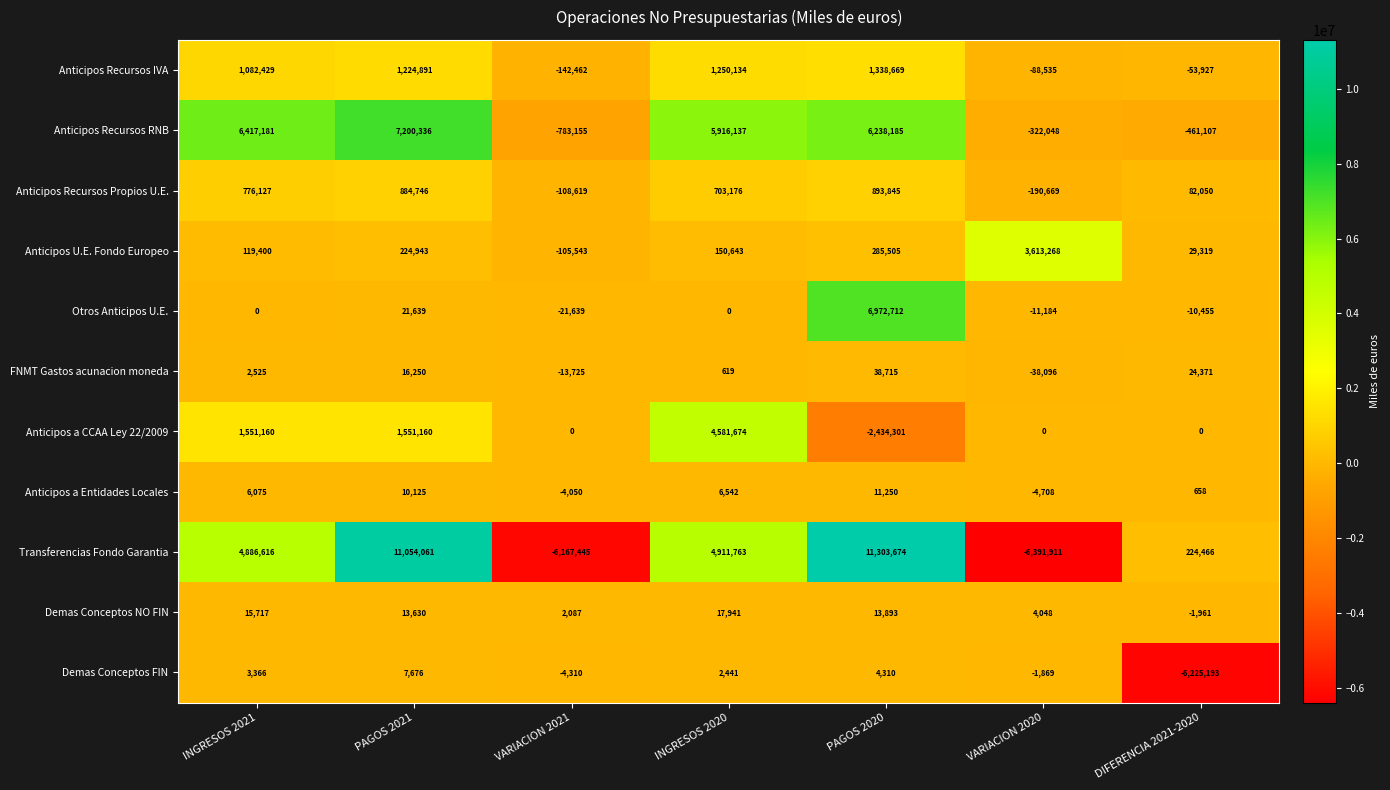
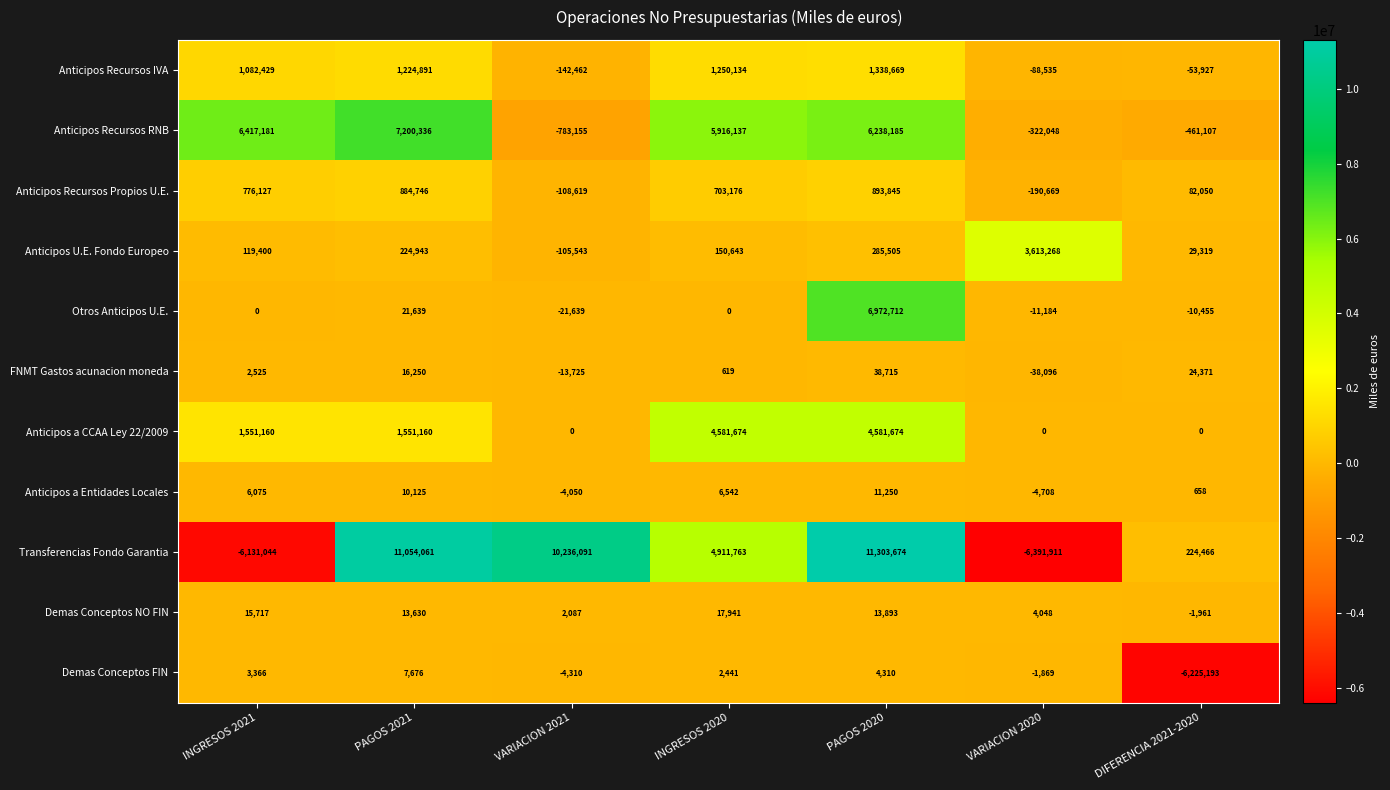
  {
    "Anticipos Recursos IVA": {
      "INGRESOS 2021": "1,082,429",
      "PAGOS 2021": "1,224,891",
      "VARIACION 2021": "-142,462",
      "INGRESOS 2020": "1,250,134",
      "PAGOS 2020": "1,338,669",
      "VARIACION 2020": "-88,535",
      "DIFERENCIA 2021-2020": "-53,927"
    },
    "Anticipos Recursos RNB": {
      "INGRESOS 2021": "6,417,181",
      "PAGOS 2021": "7,200,336",
      "VARIACION 2021": "-783,155",
      "INGRESOS 2020": "5,916,137",
      "PAGOS 2020": "6,238,185",
      "VARIACION 2020": "-322,048",
      "DIFERENCIA 2021-2020": "-461,107"
    },
    "Anticipos Recursos Propios U.E.": {
      "INGRESOS 2021": "776,127",
      "PAGOS 2021": "884,746",
      "VARIACION 2021": "-108,619",
      "INGRESOS 2020": "703,176",
      "PAGOS 2020": "893,845",
      "VARIACION 2020": "-190,669",
      "DIFERENCIA 2021-2020": "82,050"
    },
    "Anticipos U.E. Fondo Europeo": {
      "INGRESOS 2021": "119,400",
      "PAGOS 2021": "224,943",
      "VARIACION 2021": "-105,543",
      "INGRESOS 2020": "150,643",
      "PAGOS 2020": "285,505",
      "VARIACION 2020": "3,613,268",
      "DIFERENCIA 2021-2020": "29,319"
    },
    "Otros Anticipos U.E.": {
      "INGRESOS 2021": "0",
      "PAGOS 2021": "21,639",
      "VARIACION 2021": "-21,639",
      "INGRESOS 2020": "0",
      "PAGOS 2020": "6,972,712",
      "VARIACION 2020": "-11,184",
      "DIFERENCIA 2021-2020": "-10,455"
    },
    "FNMT Gastos acunacion moneda": {
      "INGRESOS 2021": "2,525",
      "PAGOS 2021": "16,250",
      "VARIACION 2021": "-13,725",
      "INGRESOS 2020": "619",
      "PAGOS 2020": "38,715",
      "VARIACION 2020": "-38,096",
      "DIFERENCIA 2021-2020": "24,371"
    },
    "Anticipos a CCAA Ley 22/2009": {
      "INGRESOS 2021": "1,551,160",
      "PAGOS 2021": "1,551,160",
      "VARIACION 2021": "0",
      "INGRESOS 2020": "4,581,674",
-     "PAGOS 2020": "-2,434,301",
+     "PAGOS 2020": "4,581,674",
      "VARIACION 2020": "0",
      "DIFERENCIA 2021-2020": "0"
    },
    "Anticipos a Entidades Locales": {
      "INGRESOS 2021": "6,075",
      "PAGOS 2021": "10,125",
      "VARIACION 2021": "-4,050",
      "INGRESOS 2020": "6,542",
      "PAGOS 2020": "11,250",
      "VARIACION 2020": "-4,708",
      "DIFERENCIA 2021-2020": "658"
    },
    "Transferencias Fondo Garantia": {
-     "INGRESOS 2021": "4,886,616",
+     "INGRESOS 2021": "-6,131,044",
      "PAGOS 2021": "11,054,061",
-     "VARIACION 2021": "-6,167,445",
+     "VARIACION 2021": "10,236,091",
      "INGRESOS 2020": "4,911,763",
      "PAGOS 2020": "11,303,674",
      "VARIACION 2020": "-6,391,911",
      "DIFERENCIA 2021-2020": "224,466"
    },
    "Demas Conceptos NO FIN": {
      "INGRESOS 2021": "15,717",
      "PAGOS 2021": "13,630",
      "VARIACION 2021": "2,087",
      "INGRESOS 2020": "17,941",
      "PAGOS 2020": "13,893",
      "VARIACION 2020": "4,048",
      "DIFERENCIA 2021-2020": "-1,961"
    },
    "Demas Conceptos FIN": {
      "INGRESOS 2021": "3,366",
      "PAGOS 2021": "7,676",
      "VARIACION 2021": "-4,310",
      "INGRESOS 2020": "2,441",
      "PAGOS 2020": "4,310",
      "VARIACION 2020": "-1,869",
      "DIFERENCIA 2021-2020": "-6,225,193"
    }
  }
